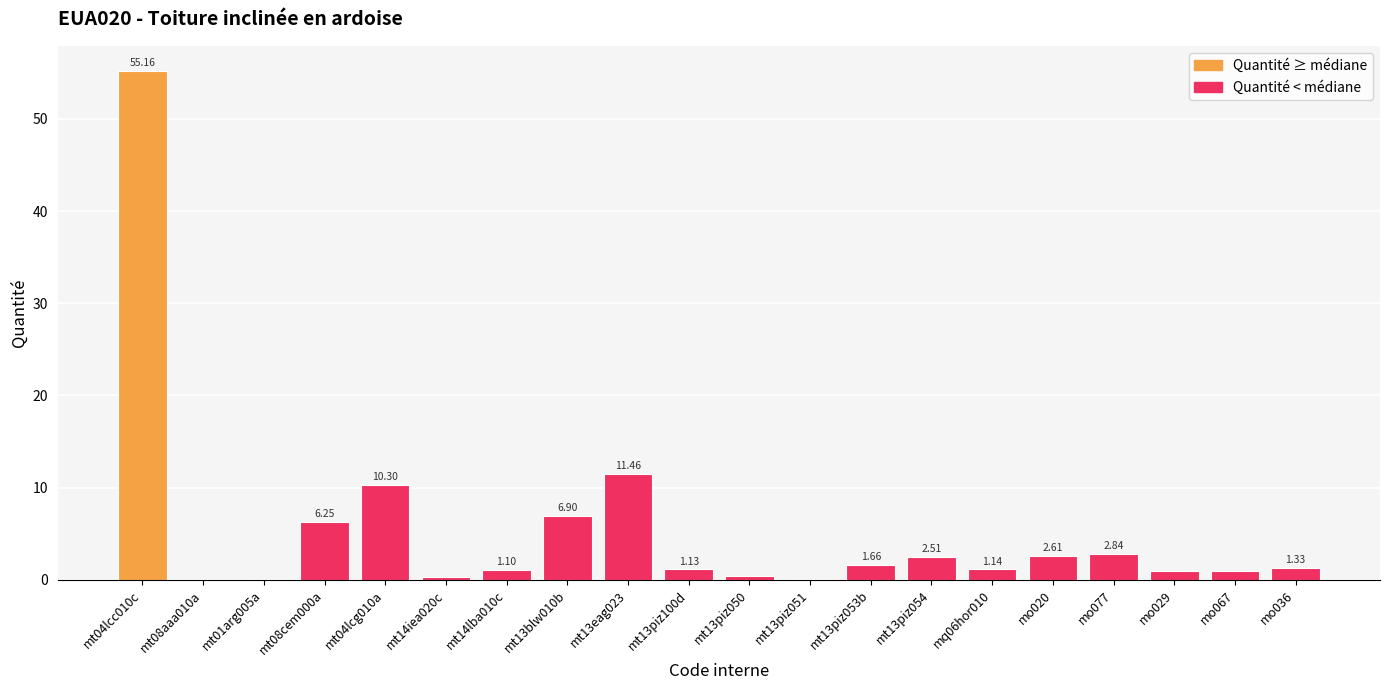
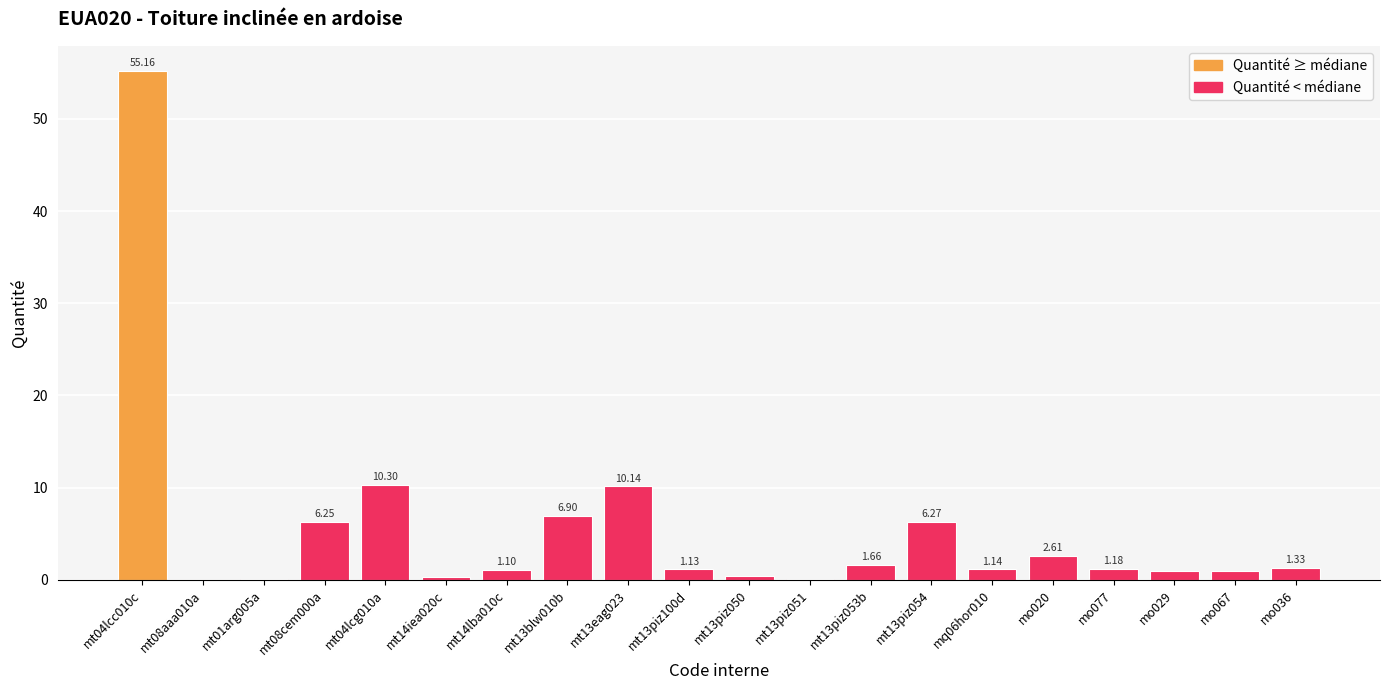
  {
    "mt04lcc010c": 55.16,
    "mt08cem000a": 6.25,
    "mt04lcg010a": 10.30,
    "mt14lba010c": 1.10,
    "mt13blw010b": 6.90,
-   "mt13eag023": 11.46,
+   "mt13eag023": 10.14,
    "mt13piz100d": 1.13,
    "mt13piz053b": 1.66,
-   "mt13piz054": 2.51,
+   "mt13piz054": 6.27,
    "mq06hor010": 1.14,
    "mo020": 2.61,
-   "mo077": 2.84,
+   "mo077": 1.18,
    "mo036": 1.33
  }
